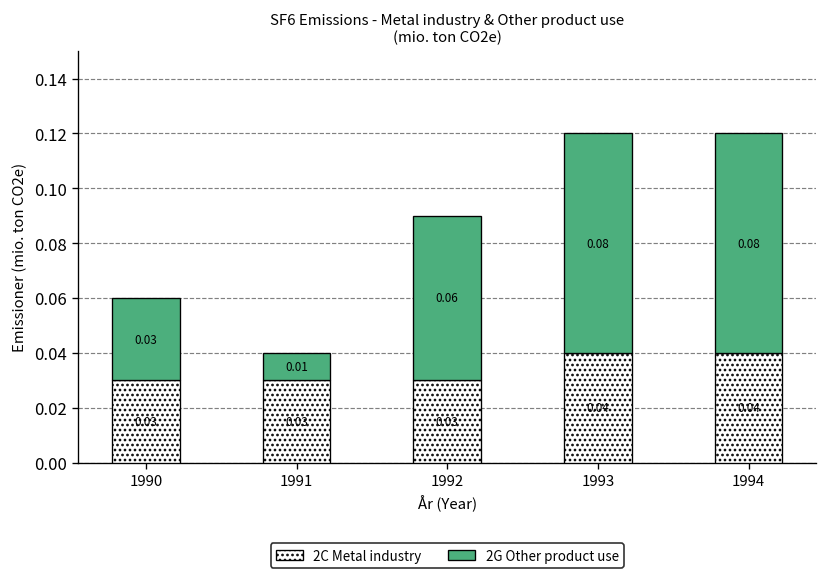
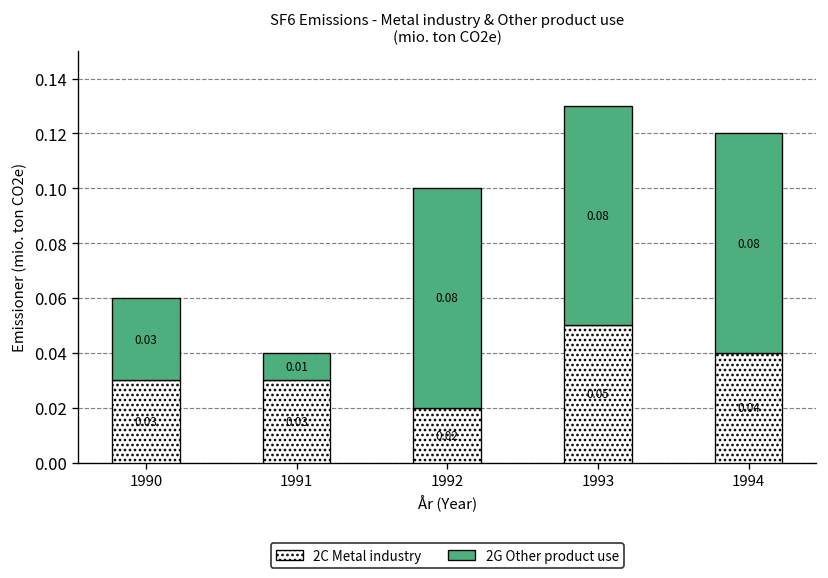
  {
    "2C Metal industry": {
      "1990": 0.03,
      "1991": 0.03,
-     "1992": 0.03,
-     "1993": 0.04,
+     "1992": 0.02,
+     "1993": 0.05,
      "1994": 0.04
    },
    "2G Other product use": {
      "1990": 0.03,
      "1991": 0.01,
-     "1992": 0.06,
+     "1992": 0.08,
      "1993": 0.08,
      "1994": 0.08
    }
  }
